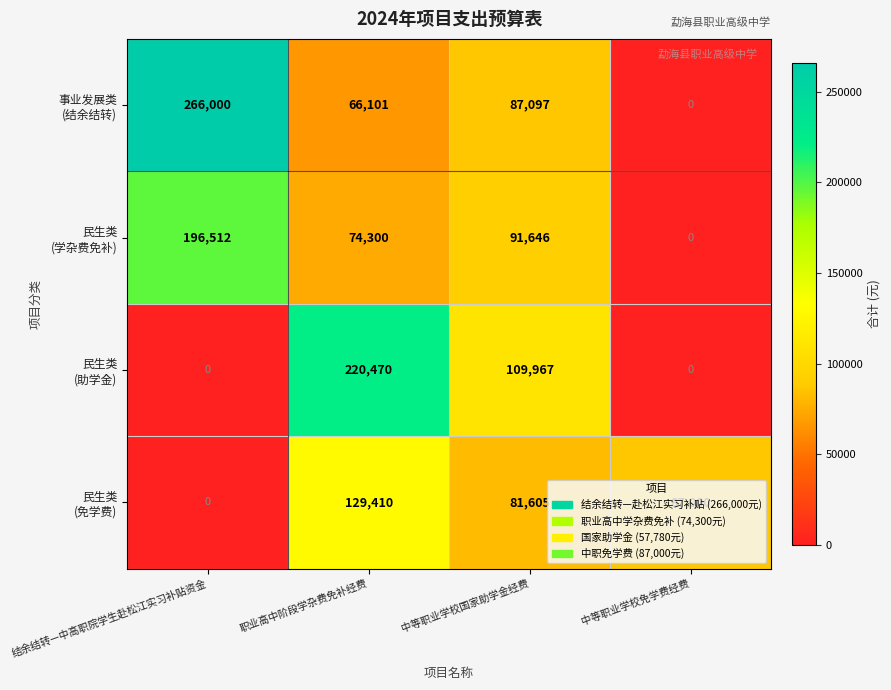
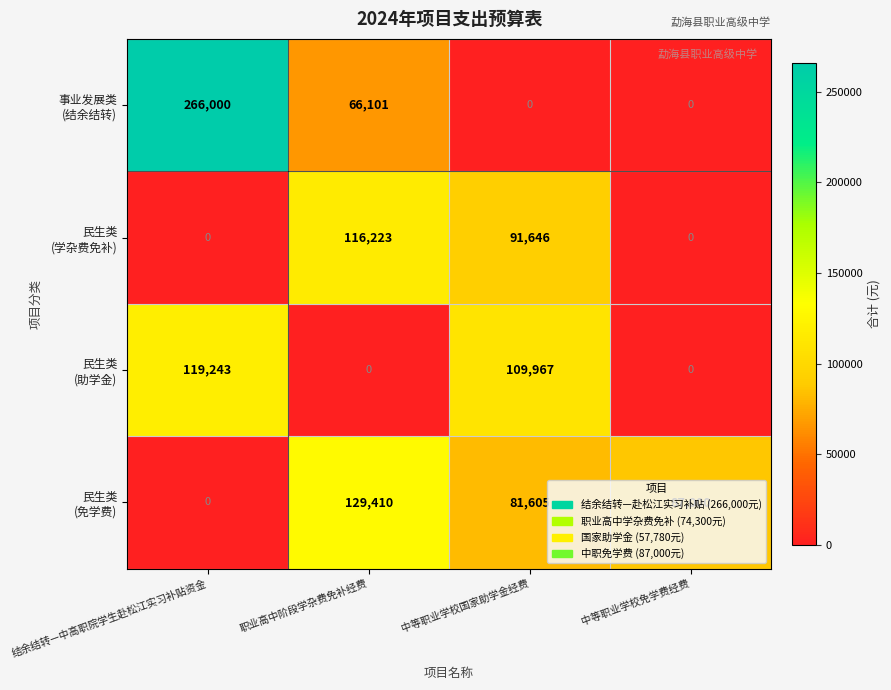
  {
    "事业发展类 (结余结转)": {
      "结余结转—中高职院学生赴松江实习补贴资金": "266,000",
      "职业高中阶段学杂费免补经费": "66,101",
-     "中等职业学校国家助学金经费": "87,097"
+     "中等职业学校国家助学金经费": "0"
    },
    "民生类 (学杂费免补)": {
-     "结余结转—中高职院学生赴松江实习补贴资金": "196,512",
-     "职业高中阶段学杂费免补经费": "74,300",
+     "结余结转—中高职院学生赴松江实习补贴资金": "0",
+     "职业高中阶段学杂费免补经费": "116,223",
      "中等职业学校国家助学金经费": "91,646",
      "中等职业学校免学费经费": "0"
    },
    "民生类 (助学金)": {
-     "结余结转—中高职院学生赴松江实习补贴资金": "0",
-     "职业高中阶段学杂费免补经费": "220,470",
+     "结余结转—中高职院学生赴松江实习补贴资金": "119,243",
+     "职业高中阶段学杂费免补经费": "0",
      "中等职业学校国家助学金经费": "109,967",
      "中等职业学校免学费经费": "0"
    },
    "民生类 (免学费)": {
      "结余结转—中高职院学生赴松江实习补贴资金": "0",
      "职业高中阶段学杂费免补经费": "129,410"
    }
  }
